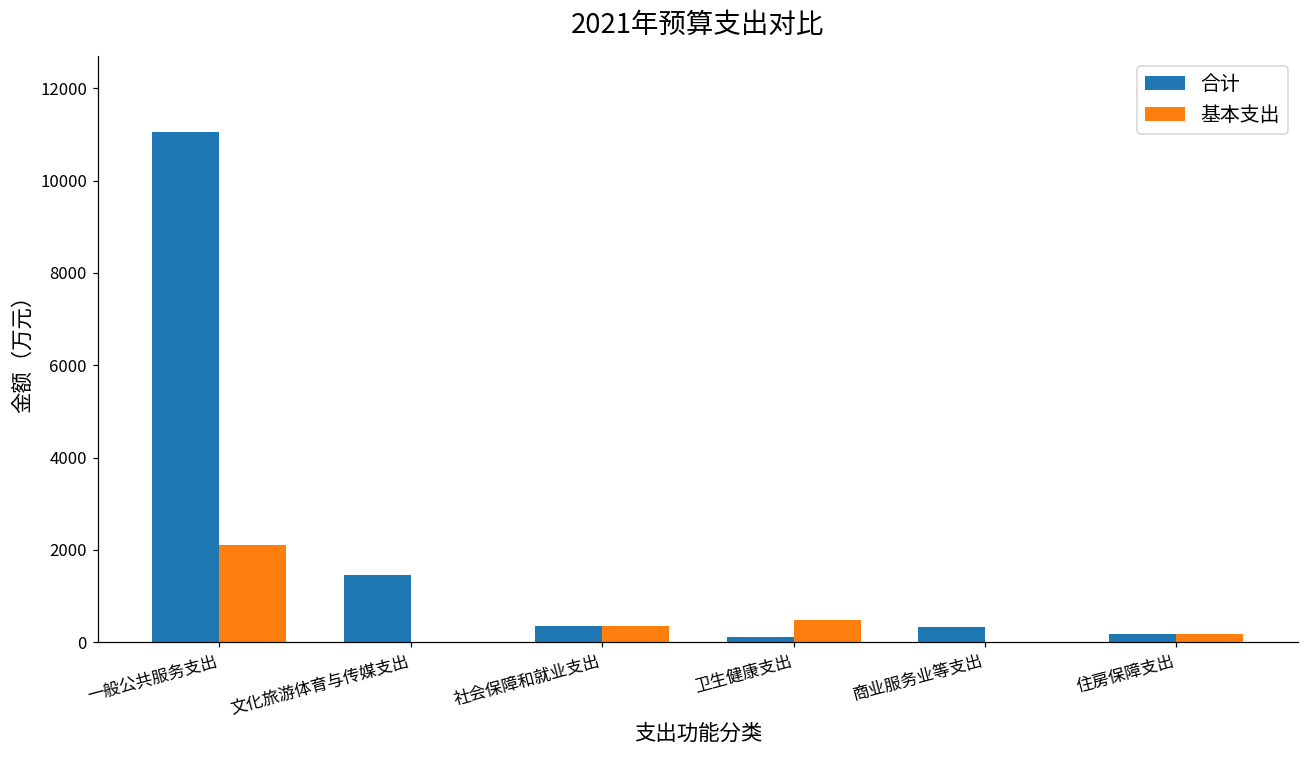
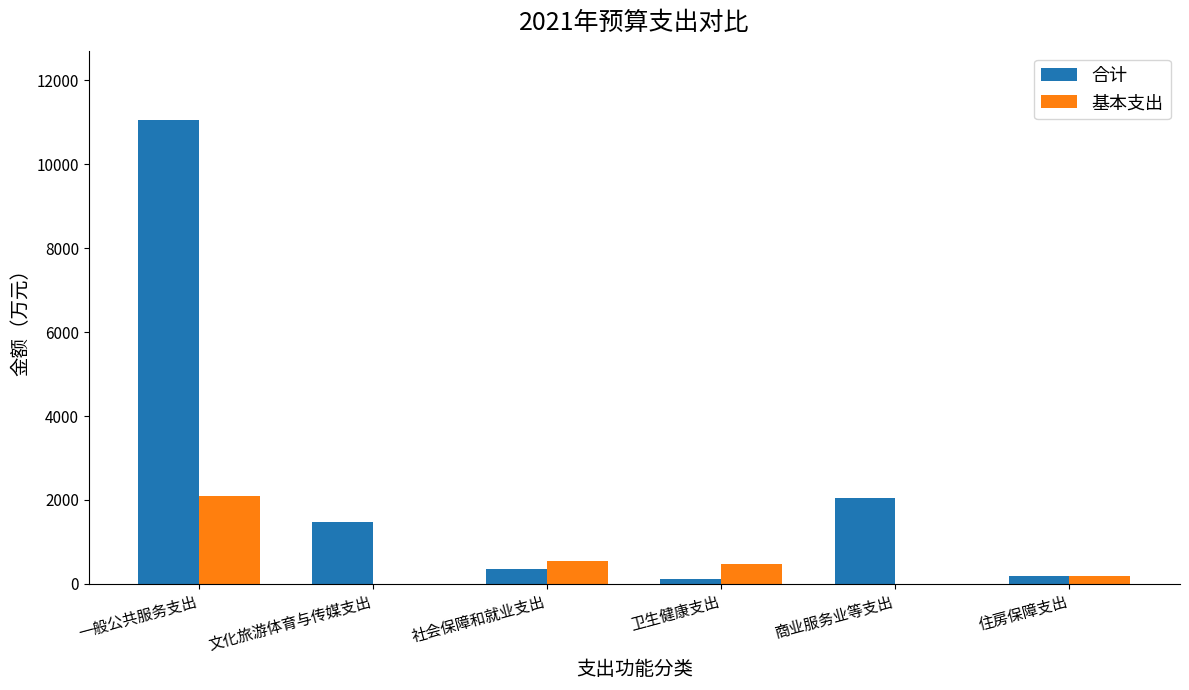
  {
    "合计": {
      "一般公共服务支出": 11000,
      "文化旅游体育与传媒支出": 1500,
      "社会保障和就业支出": 300,
      "卫生健康支出": 100,
-     "商业服务业等支出": 300,
+     "商业服务业等支出": 2000,
      "住房保障支出": 200
    },
    "基本支出": {
      "一般公共服务支出": 2100,
      "文化旅游体育与传媒支出": 0,
-     "社会保障和就业支出": 300,
+     "社会保障和就业支出": 600,
      "卫生健康支出": 500,
      "商业服务业等支出": 0,
      "住房保障支出": 200
    }
  }
